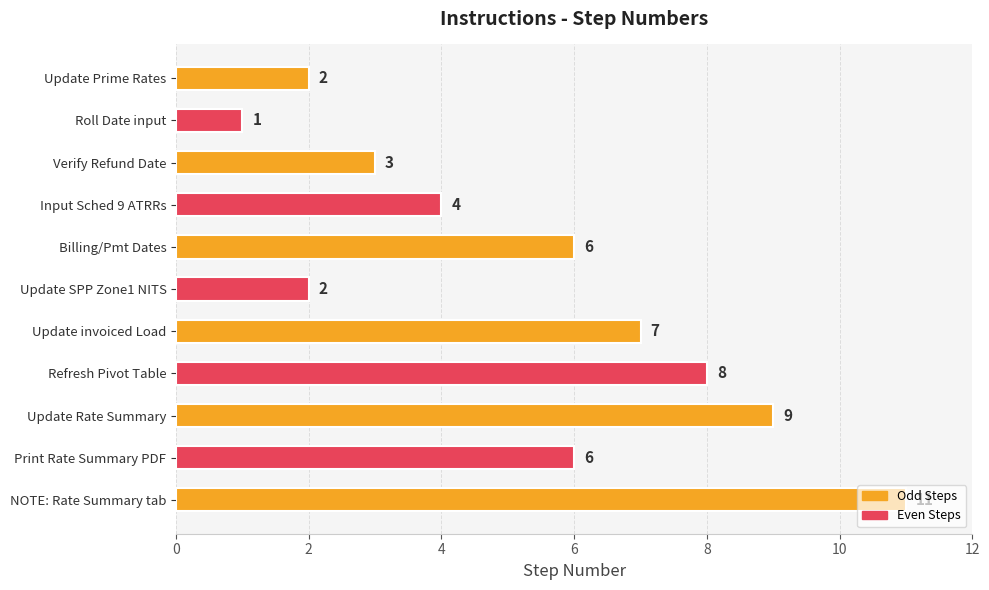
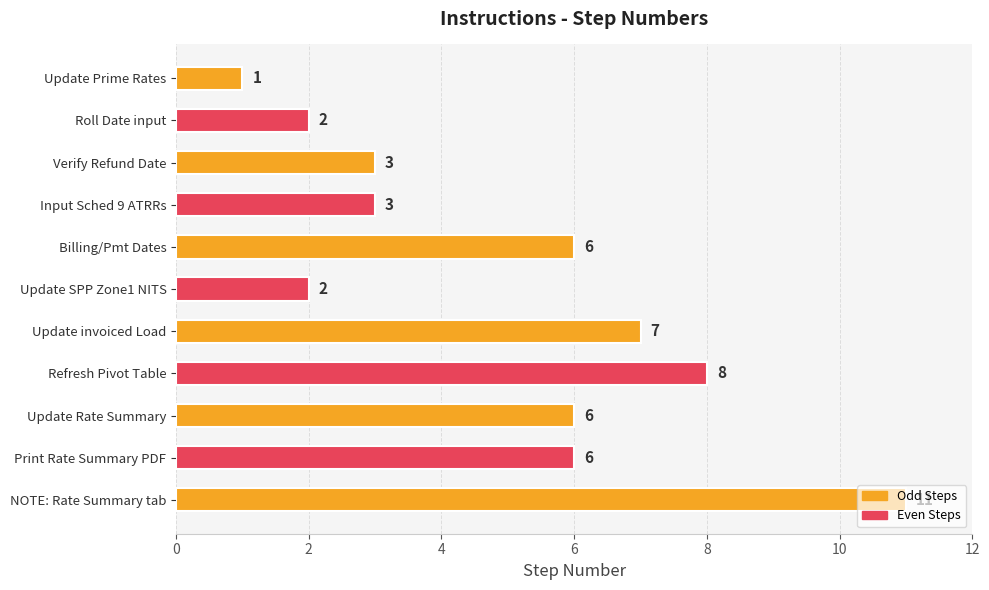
  {
-   "Update Prime Rates": 2,
-   "Roll Date input": 1,
+   "Update Prime Rates": 1,
+   "Roll Date input": 2,
    "Verify Refund Date": 3,
-   "Input Sched 9 ATRRs": 4,
+   "Input Sched 9 ATRRs": 3,
    "Billing/Pmt Dates": 6,
    "Update SPP Zone1 NITS": 2,
    "Update invoiced Load": 7,
    "Refresh Pivot Table": 8,
-   "Update Rate Summary": 9,
+   "Update Rate Summary": 6,
    "Print Rate Summary PDF": 6
  }
